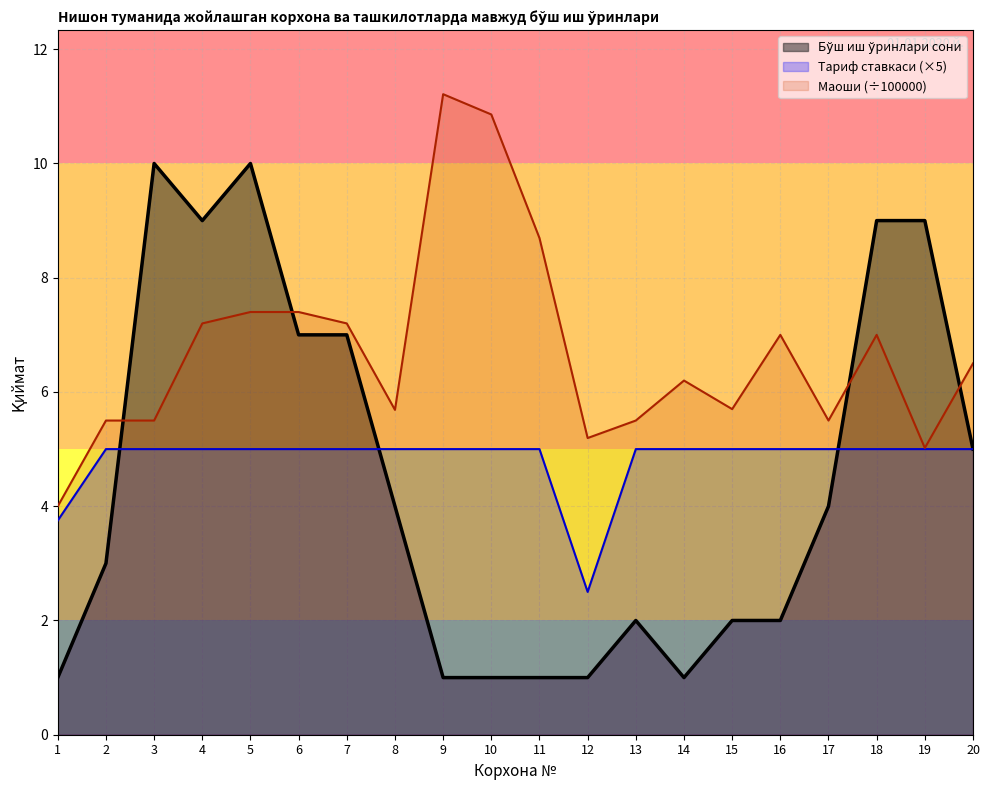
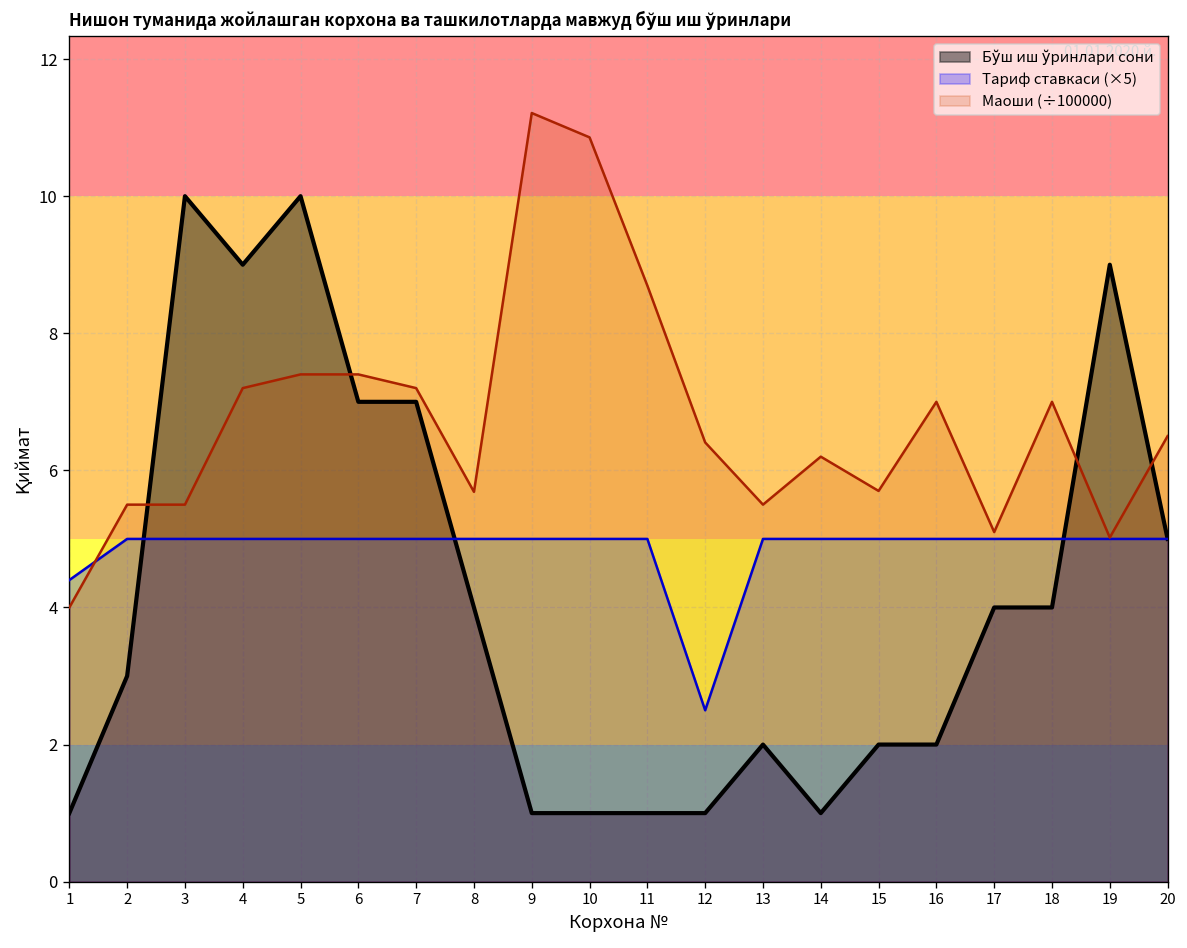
  {
    "Бўш иш ўринлари сони": {
      "1": 1,
      "2": 3,
      "3": 10,
      "4": 9,
      "5": 10,
      "6": 7,
      "7": 7,
      "8": 4,
      "9": 1,
      "10": 1,
      "11": 1,
      "12": 1,
      "13": 2,
      "14": 1,
      "15": 2,
      "16": 2,
      "17": 4,
-     "18": 9,
+     "18": 4,
      "19": 9
    },
    "Тариф ставкаси (×5)": {
-     "1": 3.8,
+     "1": 4.4,
      "2": 5.0,
      "3": 5.0,
      "4": 5.0,
      "5": 5.0,
      "6": 5.0,
      "7": 5.0,
      "8": 5.0,
      "9": 5.0,
      "10": 5.0,
      "11": 5.0,
      "12": 2.5,
      "13": 5.0,
      "14": 5.0,
      "15": 5.0,
      "16": 5.0,
      "17": 5.0,
      "18": 5.0
    },
    "Маоши (÷100000)": {
      "1": 4.0,
      "2": 5.5,
      "3": 5.5,
      "4": 7.2,
      "5": 7.4,
      "6": 7.4,
      "7": 7.2,
      "8": 5.7,
      "9": 11.2,
      "10": 10.9,
      "11": 8.7,
-     "12": 5.2,
+     "12": 6.4,
      "13": 5.5,
      "14": 6.2,
      "15": 5.7,
      "16": 7.0,
-     "17": 5.5,
+     "17": 5.1,
      "18": 7.0,
      "20": 6.5
    }
  }
